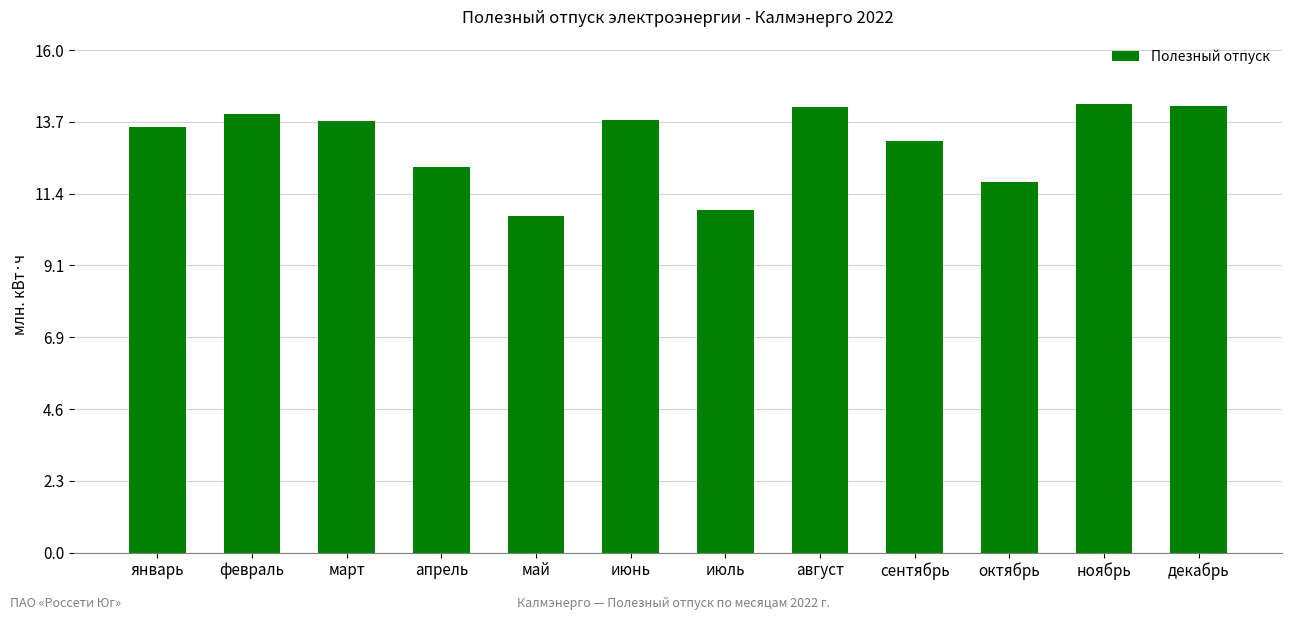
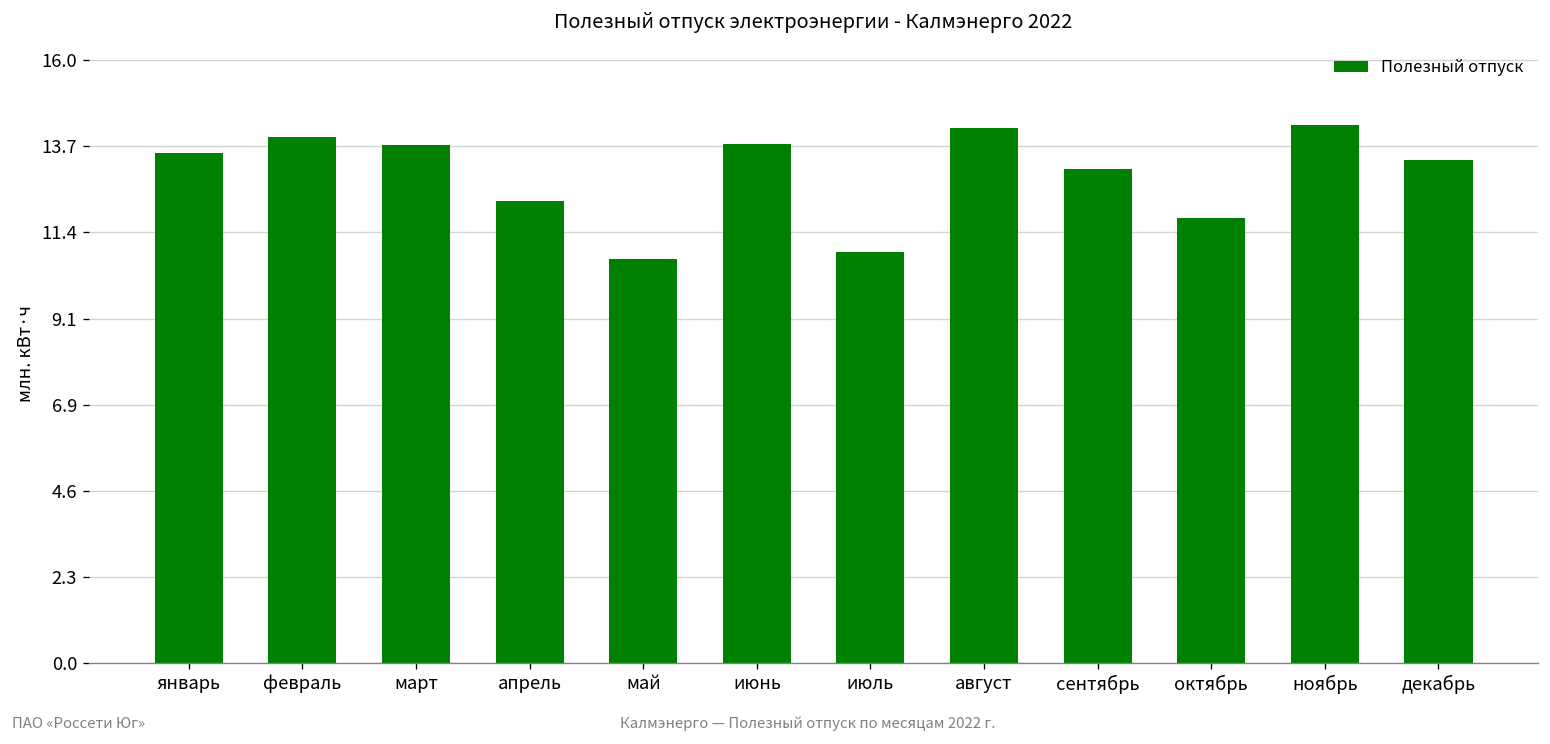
  {
    "январь": 13.5,
    "февраль": 14.0,
    "март": 13.8,
    "апрель": 12.3,
    "май": 10.7,
    "июнь": 13.8,
    "июль": 10.9,
    "август": 14.2,
    "сентябрь": 13.1,
    "октябрь": 11.8,
    "ноябрь": 14.3,
-   "декабрь": 14.2
+   "декабрь": 13.3
  }
